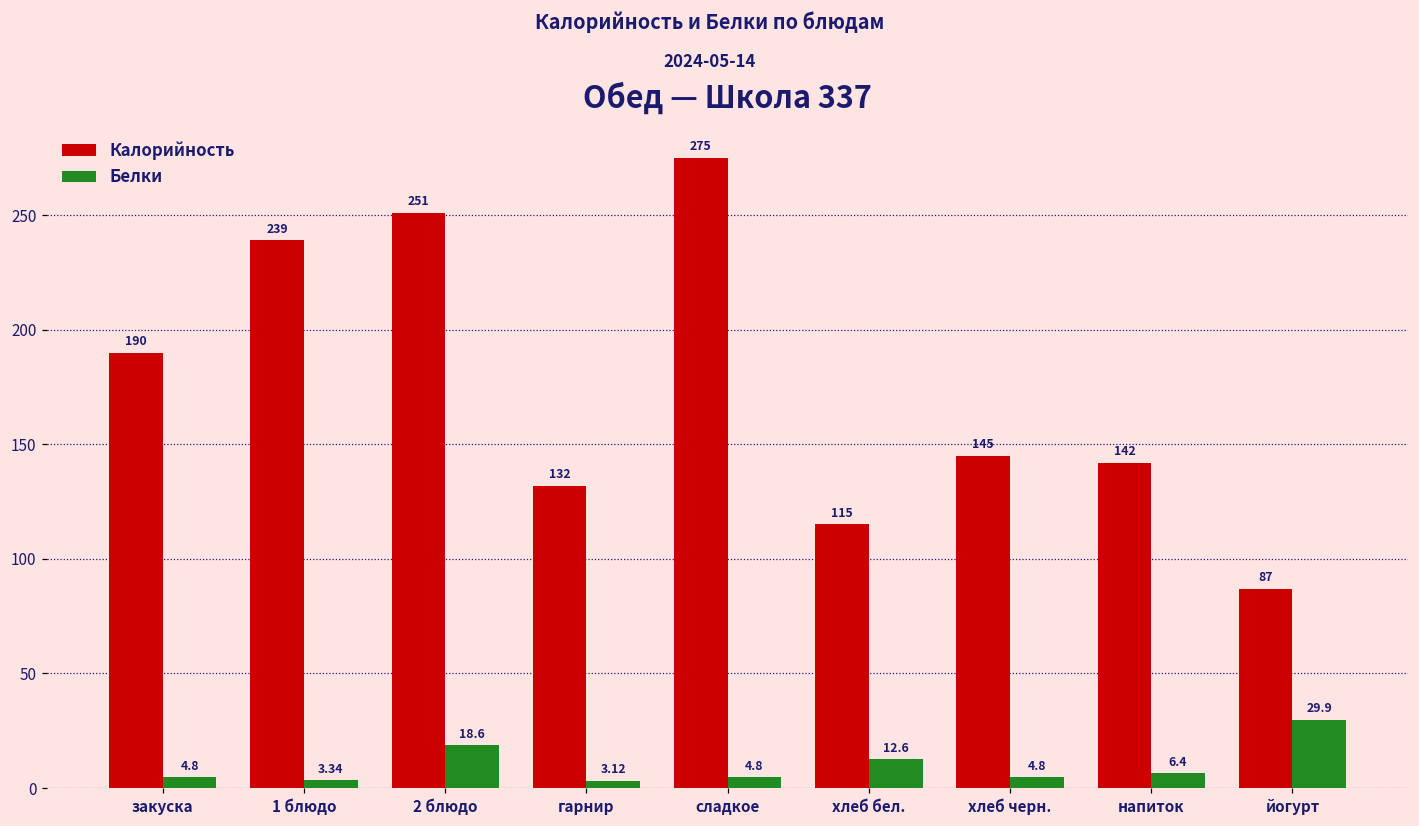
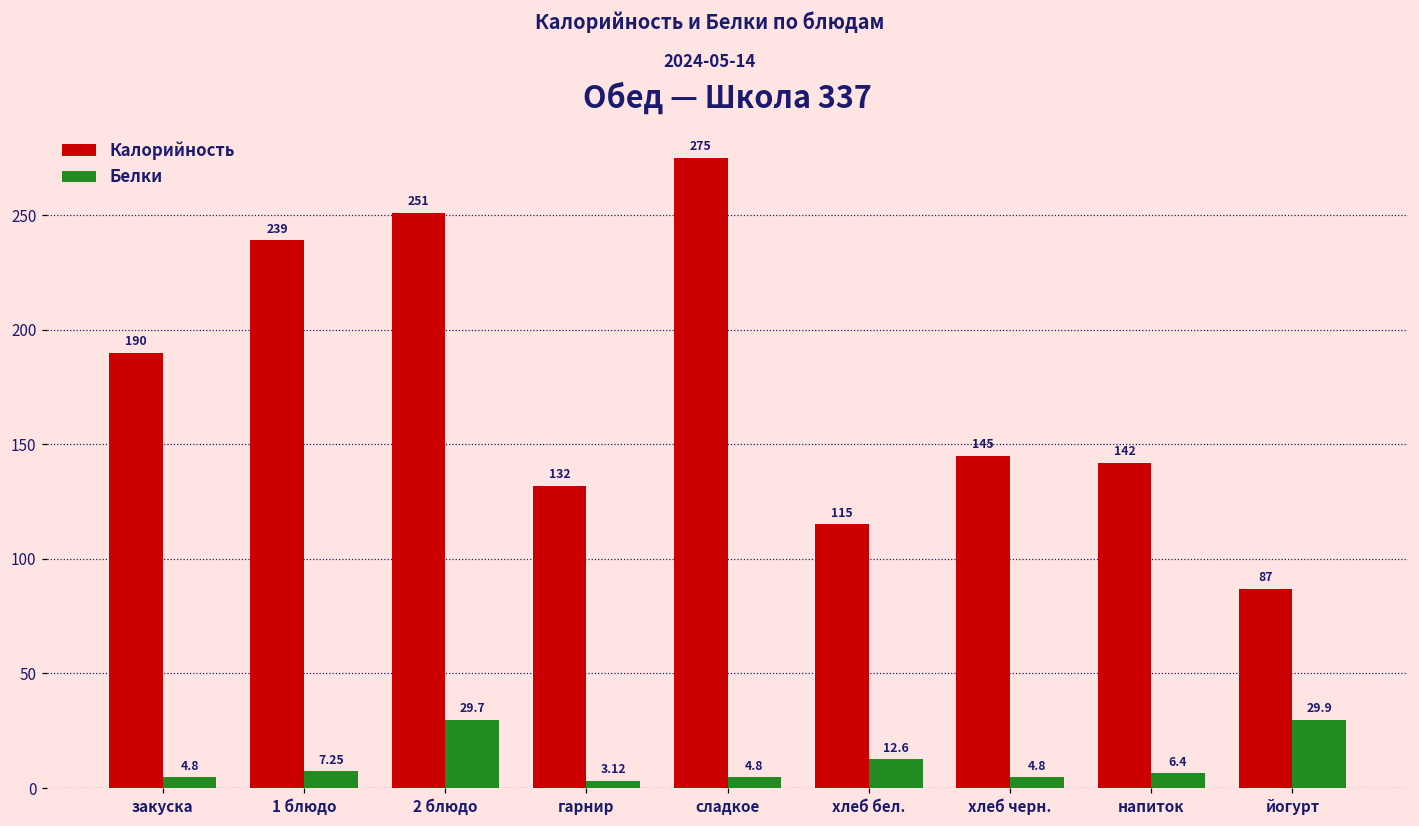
  {
    "Калорийность": {
      "закуска": 190,
      "1 блюдо": 239,
      "2 блюдо": 251,
      "гарнир": 132,
      "сладкое": 275,
      "хлеб бел.": 115,
      "хлеб черн.": 145,
      "напиток": 142,
      "йогурт": 87
    },
    "Белки": {
      "закуска": 4.8,
-     "1 блюдо": 3.34,
-     "2 блюдо": 18.6,
+     "1 блюдо": 7.25,
+     "2 блюдо": 29.7,
      "гарнир": 3.12,
      "сладкое": 4.8,
      "хлеб бел.": 12.6,
      "хлеб черн.": 4.8,
      "напиток": 6.4,
      "йогурт": 29.9
    }
  }
